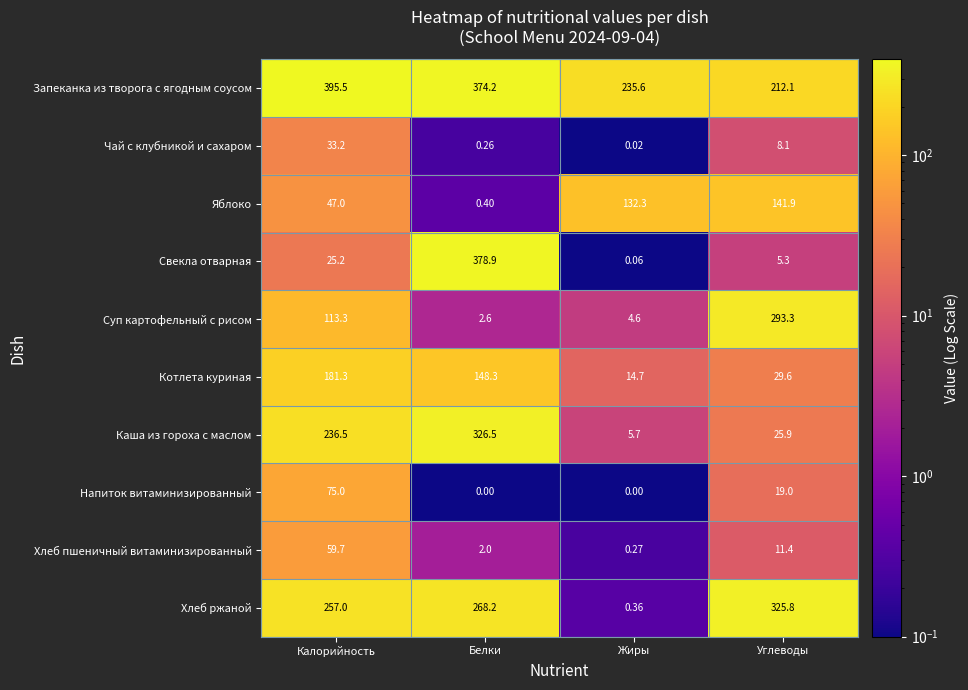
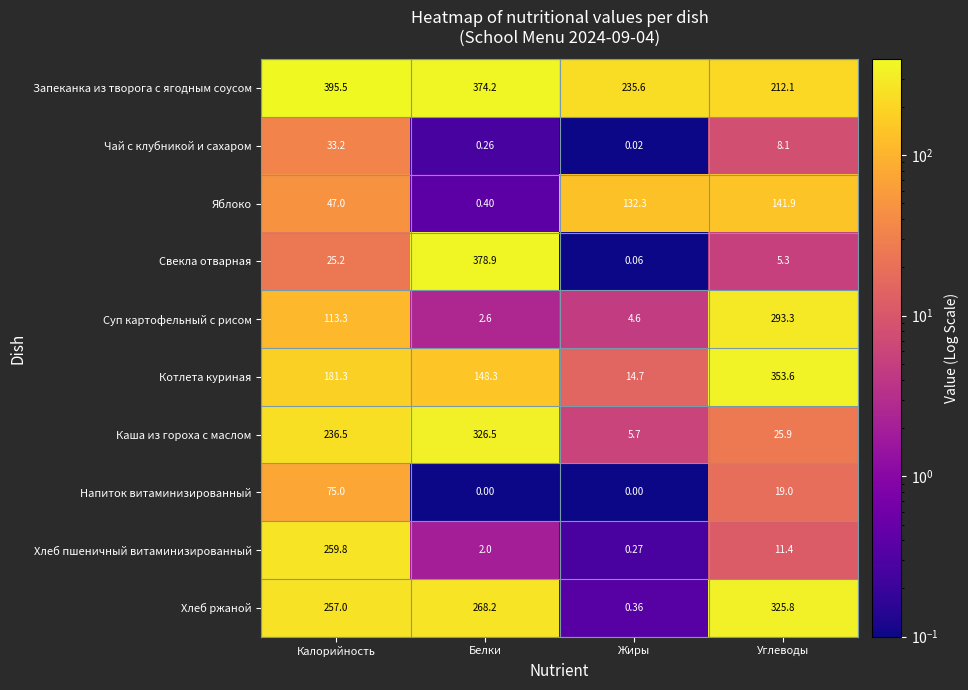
  {
    "Запеканка из творога с ягодным соусом": {
      "Калорийность": 395.5,
      "Белки": 374.2,
      "Жиры": 235.6,
      "Углеводы": 212.1
    },
    "Чай с клубникой и сахаром": {
      "Калорийность": 33.2,
      "Белки": 0.26,
      "Жиры": 0.02,
      "Углеводы": 8.1
    },
    "Яблоко": {
      "Калорийность": 47.0,
      "Белки": 0.40,
      "Жиры": 132.3,
      "Углеводы": 141.9
    },
    "Свекла отварная": {
      "Калорийность": 25.2,
      "Белки": 378.9,
      "Жиры": 0.06,
      "Углеводы": 5.3
    },
    "Суп картофельный с рисом": {
      "Калорийность": 113.3,
      "Белки": 2.6,
      "Жиры": 4.6,
      "Углеводы": 293.3
    },
    "Котлета куриная": {
      "Калорийность": 181.3,
      "Белки": 148.3,
      "Жиры": 14.7,
-     "Углеводы": 29.6
+     "Углеводы": 353.6
    },
    "Каша из гороха с маслом": {
      "Калорийность": 236.5,
      "Белки": 326.5,
      "Жиры": 5.7,
      "Углеводы": 25.9
    },
    "Напиток витаминизированный": {
      "Калорийность": 75.0,
      "Белки": 0.00,
      "Жиры": 0.00,
      "Углеводы": 19.0
    },
    "Хлеб пшеничный витаминизированный": {
-     "Калорийность": 59.7,
+     "Калорийность": 259.8,
      "Белки": 2.0,
      "Жиры": 0.27,
      "Углеводы": 11.4
    },
    "Хлеб ржаной": {
      "Калорийность": 257.0,
      "Белки": 268.2,
      "Жиры": 0.36,
      "Углеводы": 325.8
    }
  }
